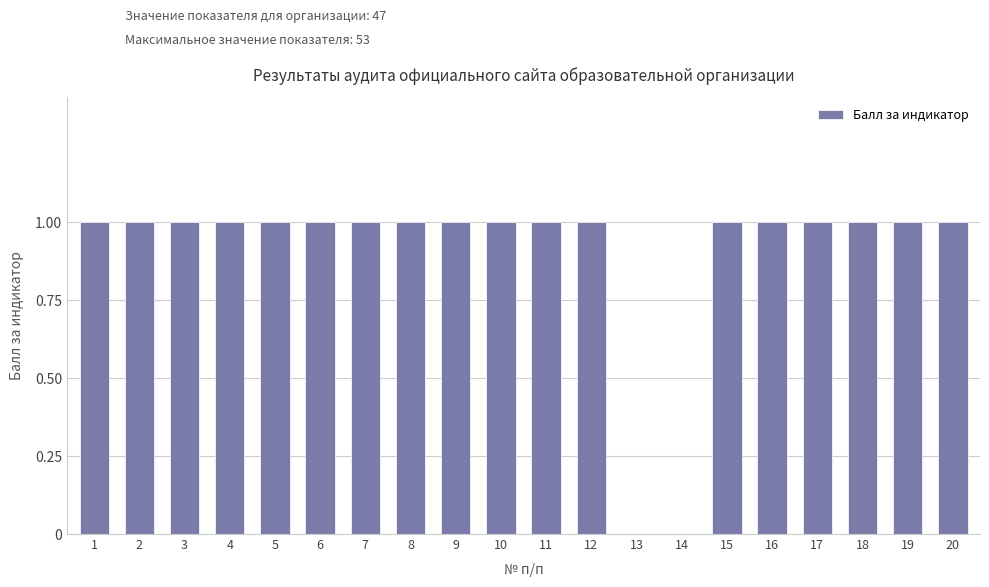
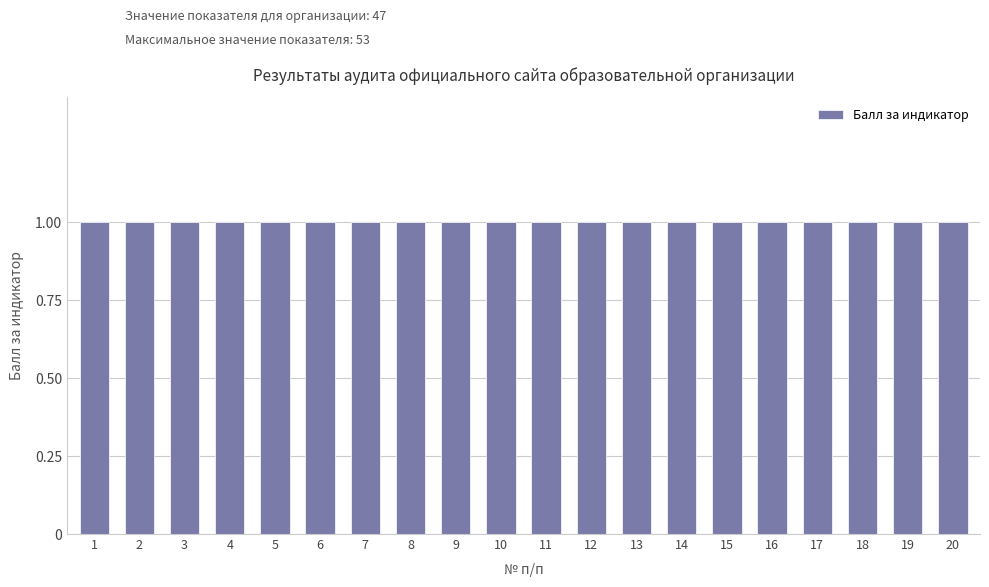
  {
    "1": 1,
    "2": 1,
    "3": 1,
    "4": 1,
    "5": 1,
    "6": 1,
    "7": 1,
    "8": 1,
    "9": 1,
    "10": 1,
    "11": 1,
    "12": 1,
-   "13": 0,
-   "14": 0,
+   "13": 1,
+   "14": 1,
    "15": 1,
    "16": 1,
    "17": 1,
    "18": 1,
    "19": 1,
    "20": 1
  }
